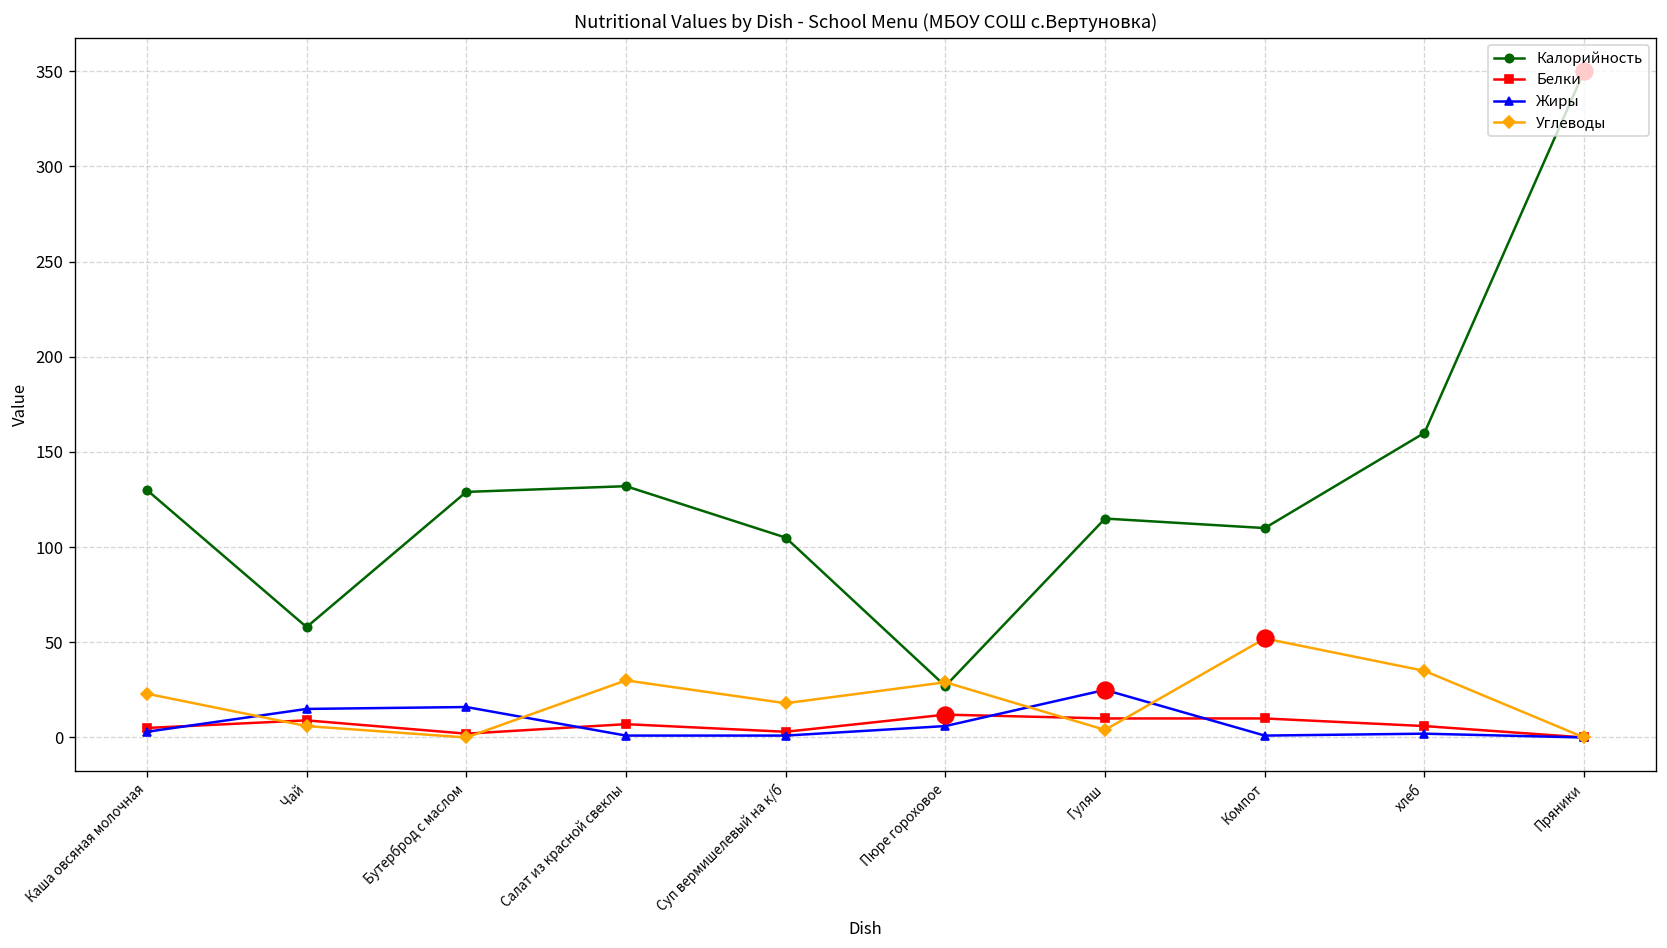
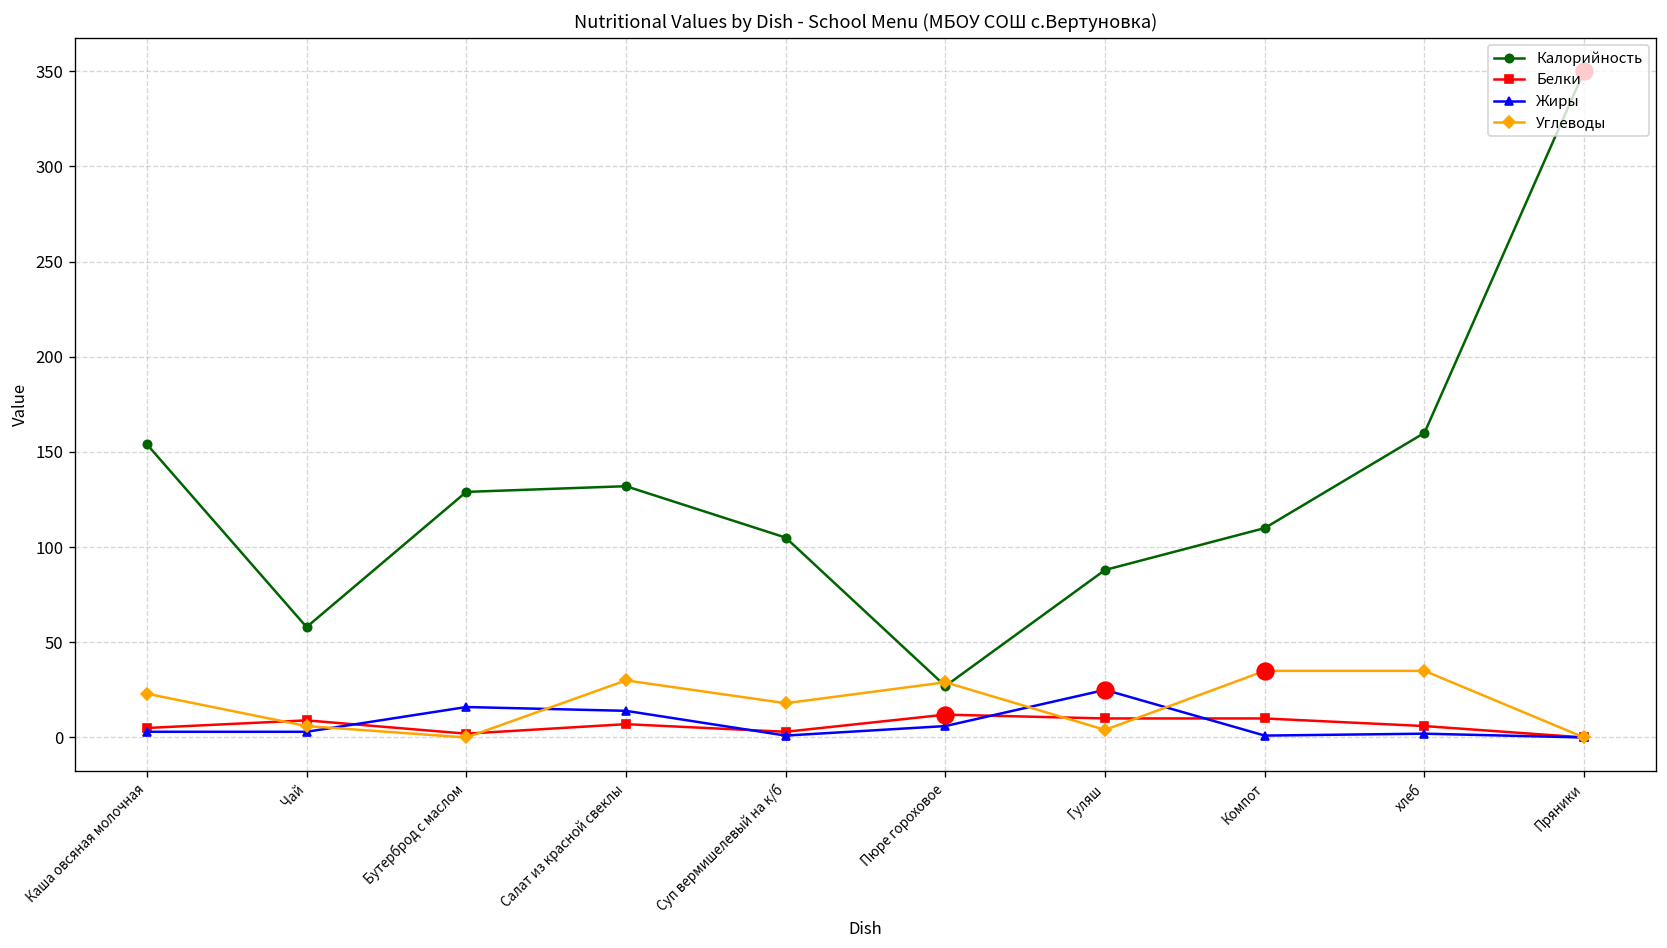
  {
    "Калорийность": {
-     "Каша овсяная молочная": 130,
+     "Каша овсяная молочная": 154,
      "Чай": 58,
      "Бутерброд с маслом": 129,
      "Салат из красной свеклы": 132,
      "Суп вермишелевый на к/б": 105,
      "Пюре гороховое": 27,
-     "Гуляш": 115,
+     "Гуляш": 88,
      "Компот": 110,
      "хлеб": 160
    },
    "Жиры": {
      "Каша овсяная молочная": 3,
-     "Чай": 15,
+     "Чай": 3,
      "Бутерброд с маслом": 16,
-     "Салат из красной свеклы": 1,
+     "Салат из красной свеклы": 14,
      "Суп вермишелевый на к/б": 1,
      "Пюре гороховое": 6,
      "Компот": 1,
      "хлеб": 2
    },
    "Углеводы": {
      "Каша овсяная молочная": 23,
      "Чай": 6,
      "Бутерброд с маслом": 0,
      "Салат из красной свеклы": 30,
      "Суп вермишелевый на к/б": 18,
      "Пюре гороховое": 29,
      "Гуляш": 4,
-     "Компот": 52,
+     "Компот": 35,
      "хлеб": 35
    }
  }
